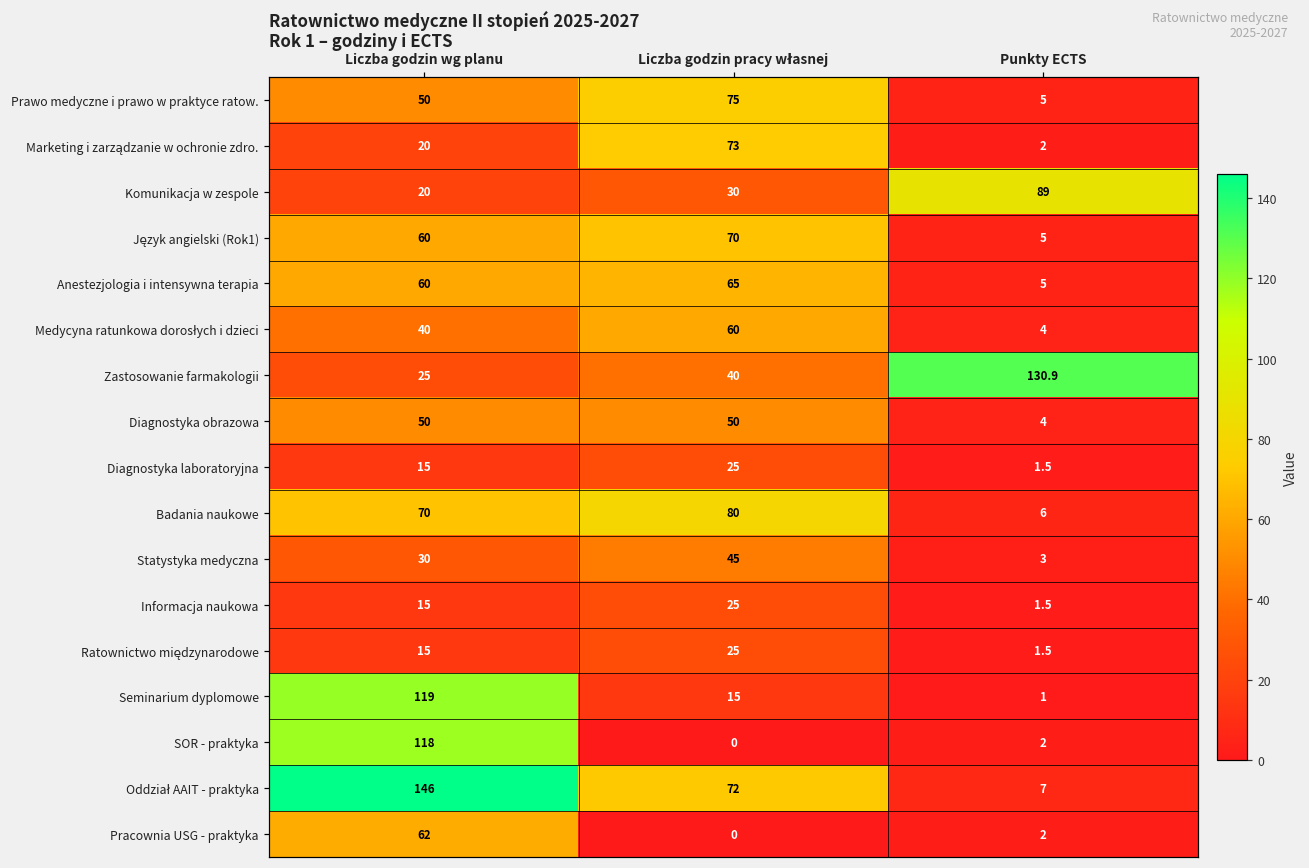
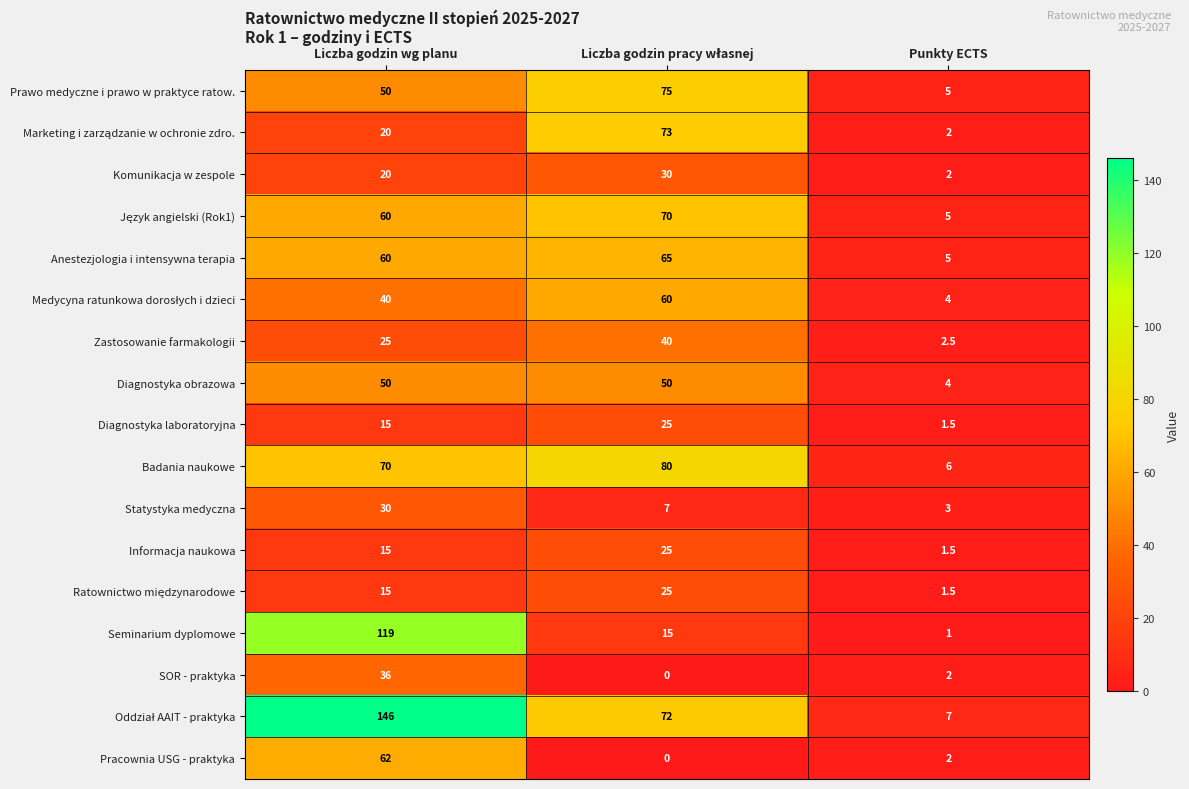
  {
    "Prawo medyczne i prawo w praktyce ratow.": {
      "Liczba godzin wg planu": 50,
      "Liczba godzin pracy własnej": 75,
      "Punkty ECTS": 5
    },
    "Marketing i zarządzanie w ochronie zdro.": {
      "Liczba godzin wg planu": 20,
      "Liczba godzin pracy własnej": 73,
      "Punkty ECTS": 2
    },
    "Komunikacja w zespole": {
      "Liczba godzin wg planu": 20,
      "Liczba godzin pracy własnej": 30,
-     "Punkty ECTS": 89
+     "Punkty ECTS": 2
    },
    "Język angielski (Rok1)": {
      "Liczba godzin wg planu": 60,
      "Liczba godzin pracy własnej": 70,
      "Punkty ECTS": 5
    },
    "Anestezjologia i intensywna terapia": {
      "Liczba godzin wg planu": 60,
      "Liczba godzin pracy własnej": 65,
      "Punkty ECTS": 5
    },
    "Medycyna ratunkowa dorosłych i dzieci": {
      "Liczba godzin wg planu": 40,
      "Liczba godzin pracy własnej": 60,
      "Punkty ECTS": 4
    },
    "Zastosowanie farmakologii": {
      "Liczba godzin wg planu": 25,
      "Liczba godzin pracy własnej": 40,
-     "Punkty ECTS": 130.9
+     "Punkty ECTS": 2.5
    },
    "Diagnostyka obrazowa": {
      "Liczba godzin wg planu": 50,
      "Liczba godzin pracy własnej": 50,
      "Punkty ECTS": 4
    },
    "Diagnostyka laboratoryjna": {
      "Liczba godzin wg planu": 15,
      "Liczba godzin pracy własnej": 25,
      "Punkty ECTS": 1.5
    },
    "Badania naukowe": {
      "Liczba godzin wg planu": 70,
      "Liczba godzin pracy własnej": 80,
      "Punkty ECTS": 6
    },
    "Statystyka medyczna": {
      "Liczba godzin wg planu": 30,
-     "Liczba godzin pracy własnej": 45,
+     "Liczba godzin pracy własnej": 7,
      "Punkty ECTS": 3
    },
    "Informacja naukowa": {
      "Liczba godzin wg planu": 15,
      "Liczba godzin pracy własnej": 25,
      "Punkty ECTS": 1.5
    },
    "Ratownictwo międzynarodowe": {
      "Liczba godzin wg planu": 15,
      "Liczba godzin pracy własnej": 25,
      "Punkty ECTS": 1.5
    },
    "Seminarium dyplomowe": {
      "Liczba godzin wg planu": 119,
      "Liczba godzin pracy własnej": 15,
      "Punkty ECTS": 1
    },
    "SOR - praktyka": {
-     "Liczba godzin wg planu": 118,
+     "Liczba godzin wg planu": 36,
      "Liczba godzin pracy własnej": 0,
      "Punkty ECTS": 2
    },
    "Oddział AAIT - praktyka": {
      "Liczba godzin wg planu": 146,
      "Liczba godzin pracy własnej": 72,
      "Punkty ECTS": 7
    },
    "Pracownia USG - praktyka": {
      "Liczba godzin wg planu": 62,
      "Liczba godzin pracy własnej": 0,
      "Punkty ECTS": 2
    }
  }
